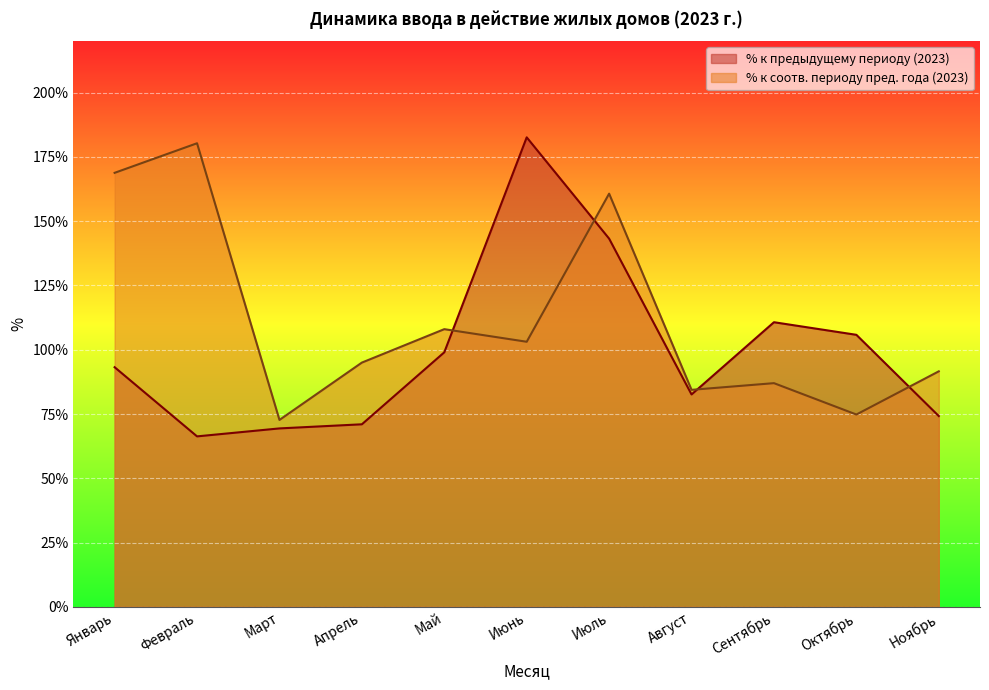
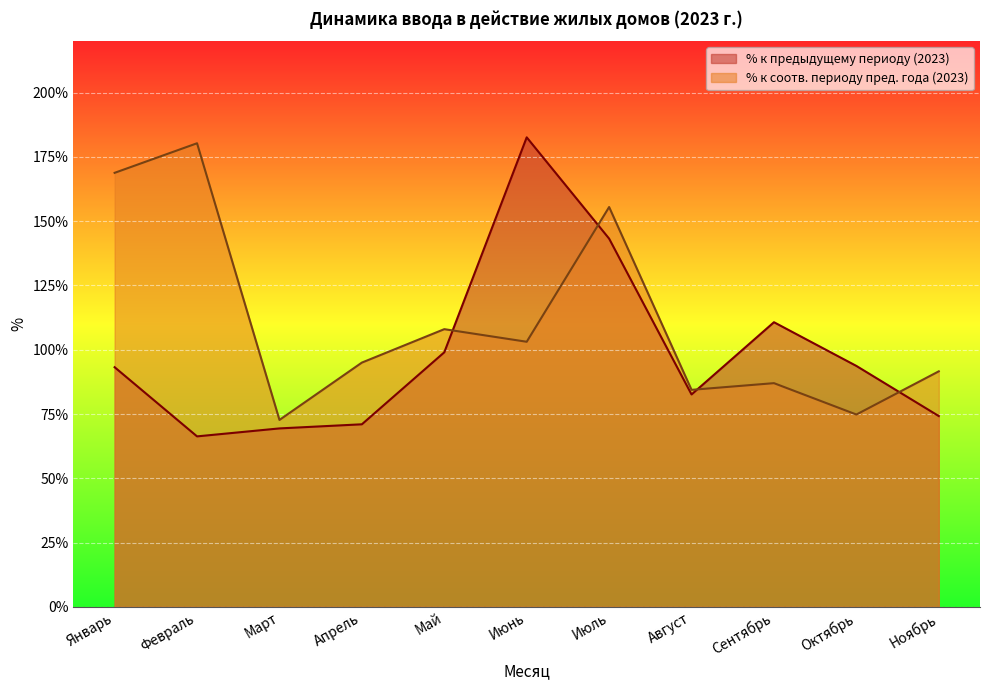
  {
    "% к предыдущему периоду (2023)": {
      "Январь": "93%",
      "Февраль": "66%",
      "Март": "69%",
      "Апрель": "71%",
      "Май": "99%",
      "Июнь": "183%",
      "Июль": "143%",
      "Август": "83%",
      "Сентябрь": "111%",
-     "Октябрь": "106%",
+     "Октябрь": "94%",
      "Ноябрь": "74%"
    },
    "% к соотв. периоду пред. года (2023)": {
      "Январь": "169%",
      "Февраль": "180%",
      "Март": "73%",
      "Апрель": "95%",
      "Май": "108%",
      "Июнь": "103%",
-     "Июль": "161%",
+     "Июль": "156%",
      "Август": "84%",
      "Сентябрь": "87%",
      "Октябрь": "75%",
      "Ноябрь": "92%"
    }
  }
